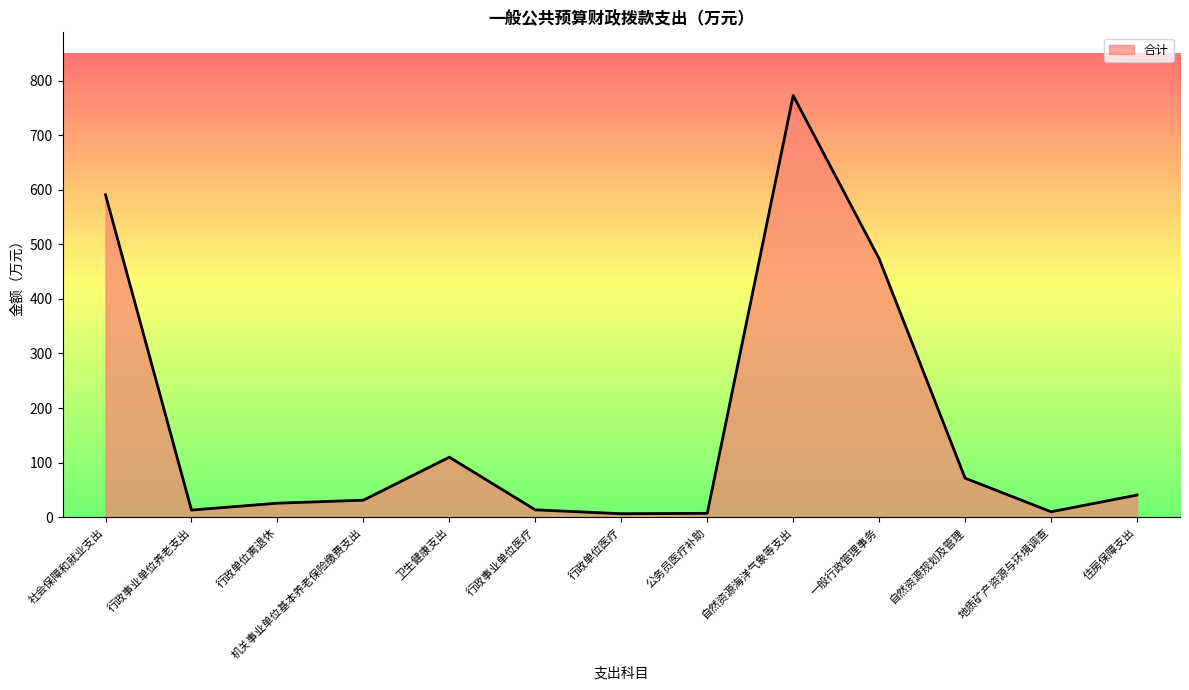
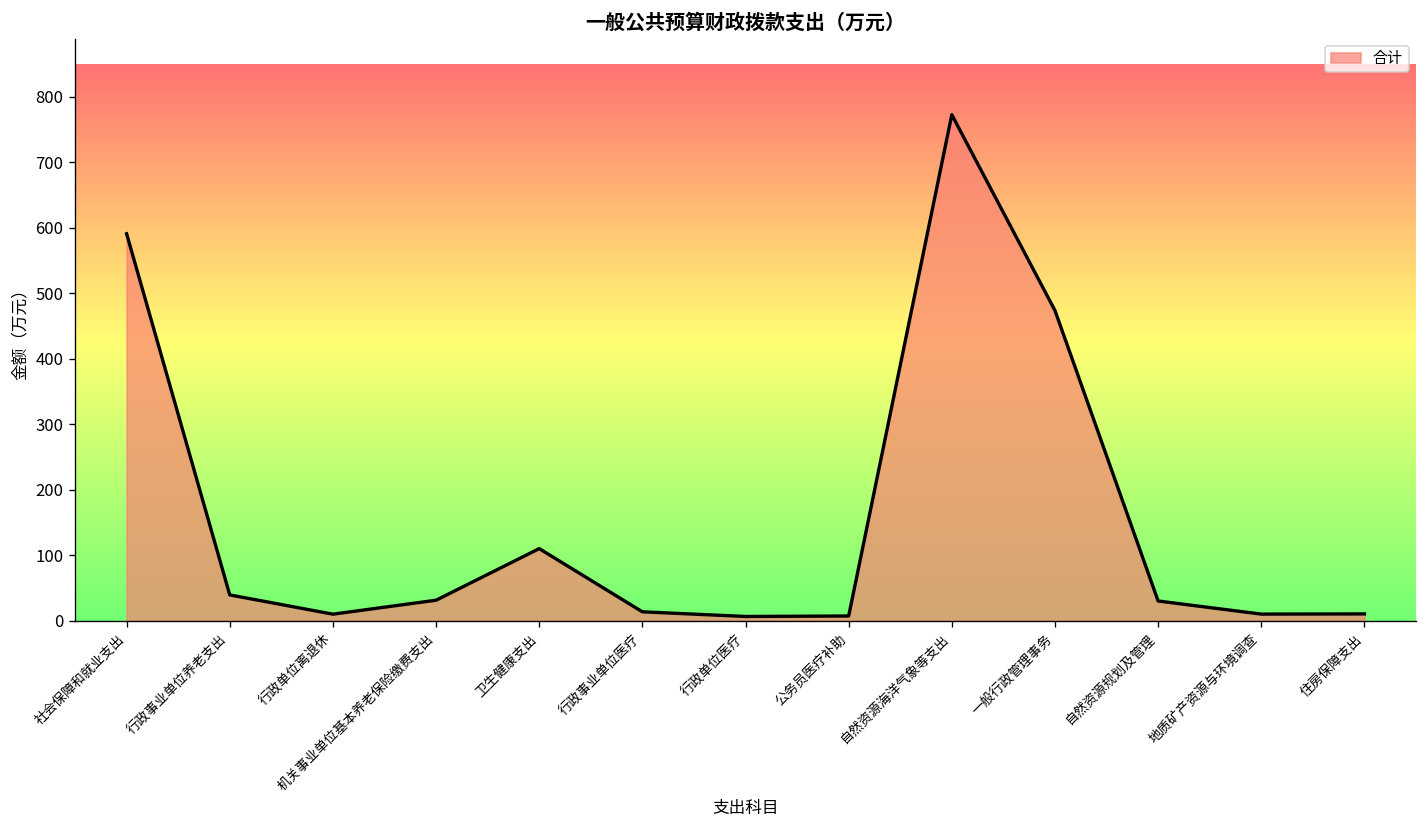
  {
    "社会保障和就业支出": 590,
-   "行政事业单位养老支出": 10,
-   "行政单位离退休": 30,
+   "行政事业单位养老支出": 40,
+   "行政单位离退休": 10,
    "机关事业单位基本养老保险缴费支出": 30,
    "卫生健康支出": 110,
    "行政事业单位医疗": 10,
    "行政单位医疗": 10,
    "公务员医疗补助": 10,
    "自然资源海洋气象等支出": 770,
    "一般行政管理事务": 470,
-   "自然资源规划及管理": 70,
+   "自然资源规划及管理": 30,
    "地质矿产资源与环境调查": 10,
-   "住房保障支出": 40
+   "住房保障支出": 10
  }
